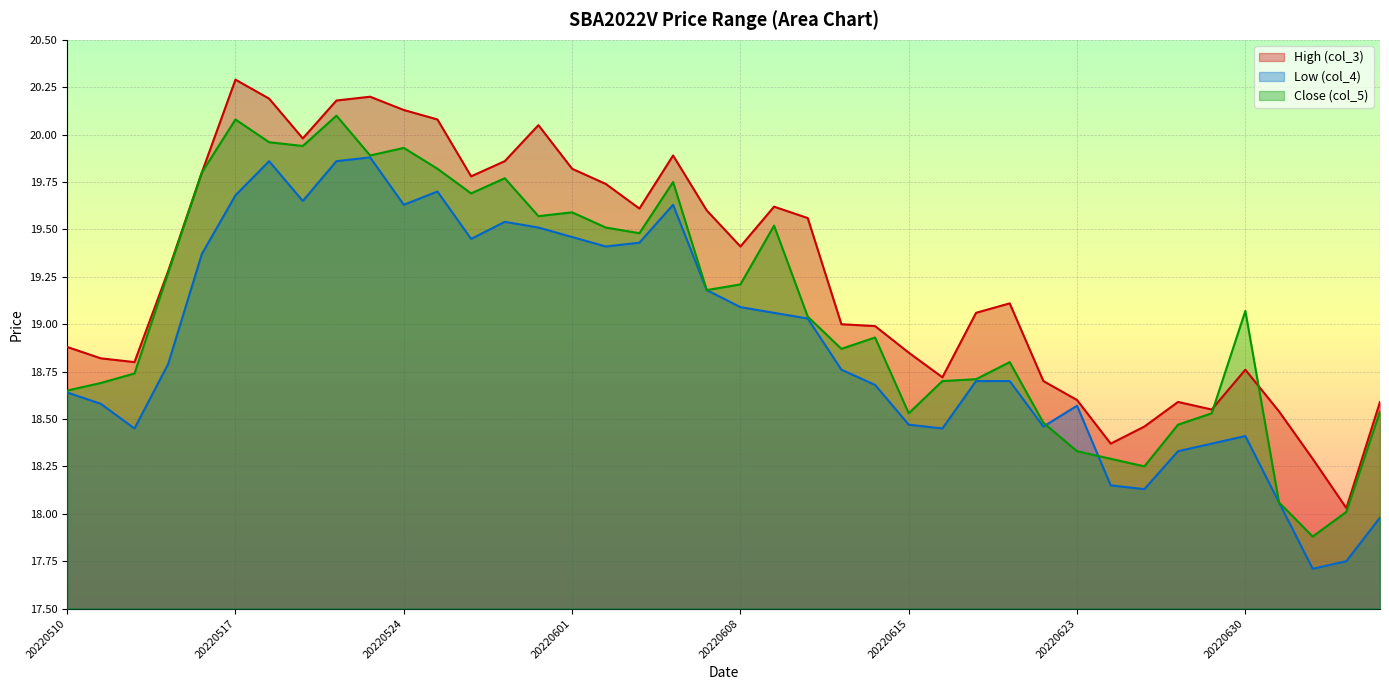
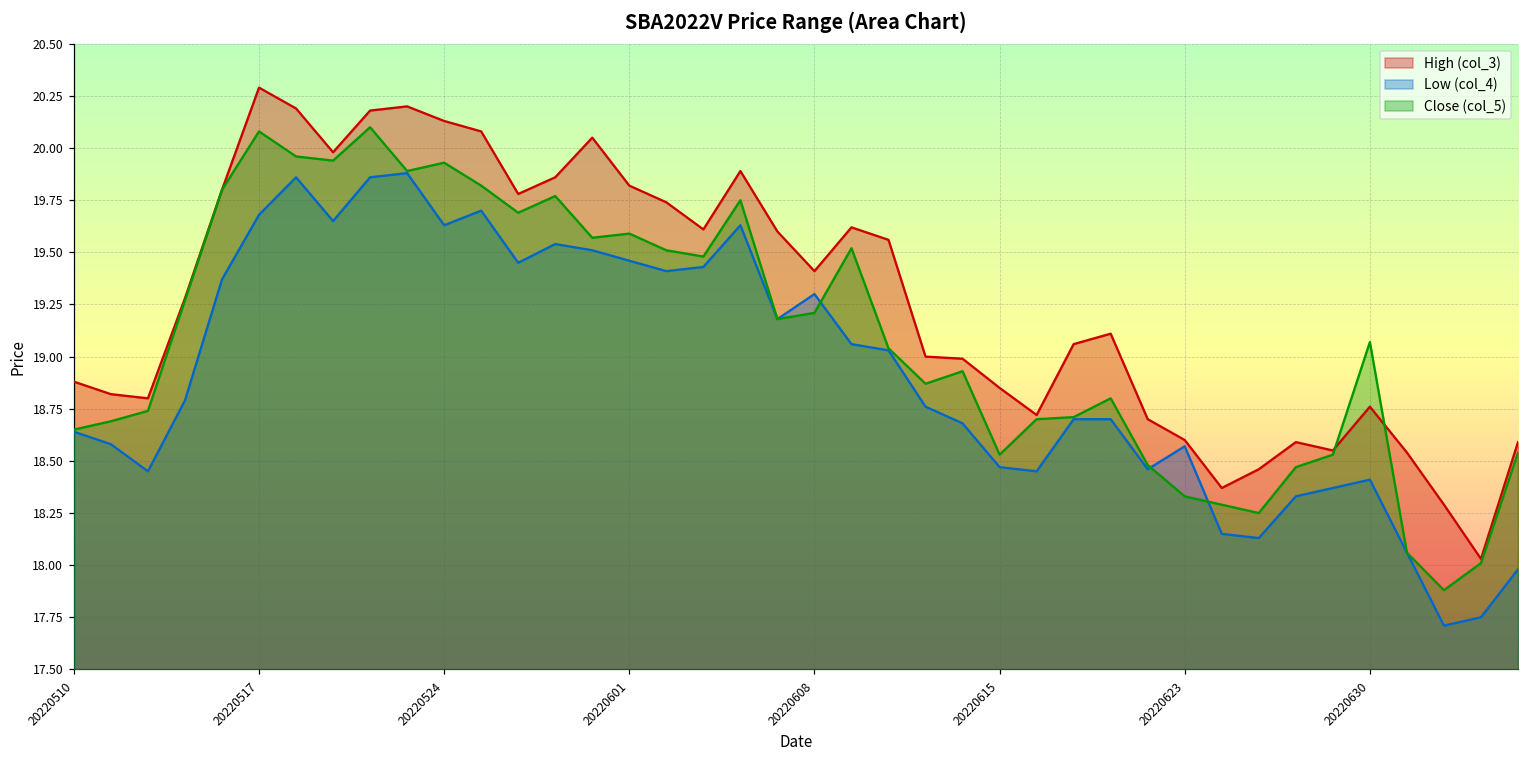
  {
    "High (col_3)": {
      "20220510": 18.88,
      "20220517": 20.29,
      "20220524": 20.13,
      "20220601": 19.82,
      "20220608": 19.41,
      "20220615": 18.85,
      "20220623": 18.60,
      "20220630": 18.76
    },
    "Low (col_4)": {
      "20220517": 19.68,
      "20220524": 19.63,
      "20220601": 19.46,
-     "20220608": 19.09,
+     "20220608": 19.30,
      "20220615": 18.47,
      "20220623": 18.57,
      "20220630": 18.41
    },
    "Close (col_5)": {
      "20220517": 20.08,
      "20220524": 19.93,
      "20220601": 19.59,
      "20220608": 19.21,
      "20220615": 18.53,
      "20220623": 18.33,
      "20220630": 19.07
    }
  }
